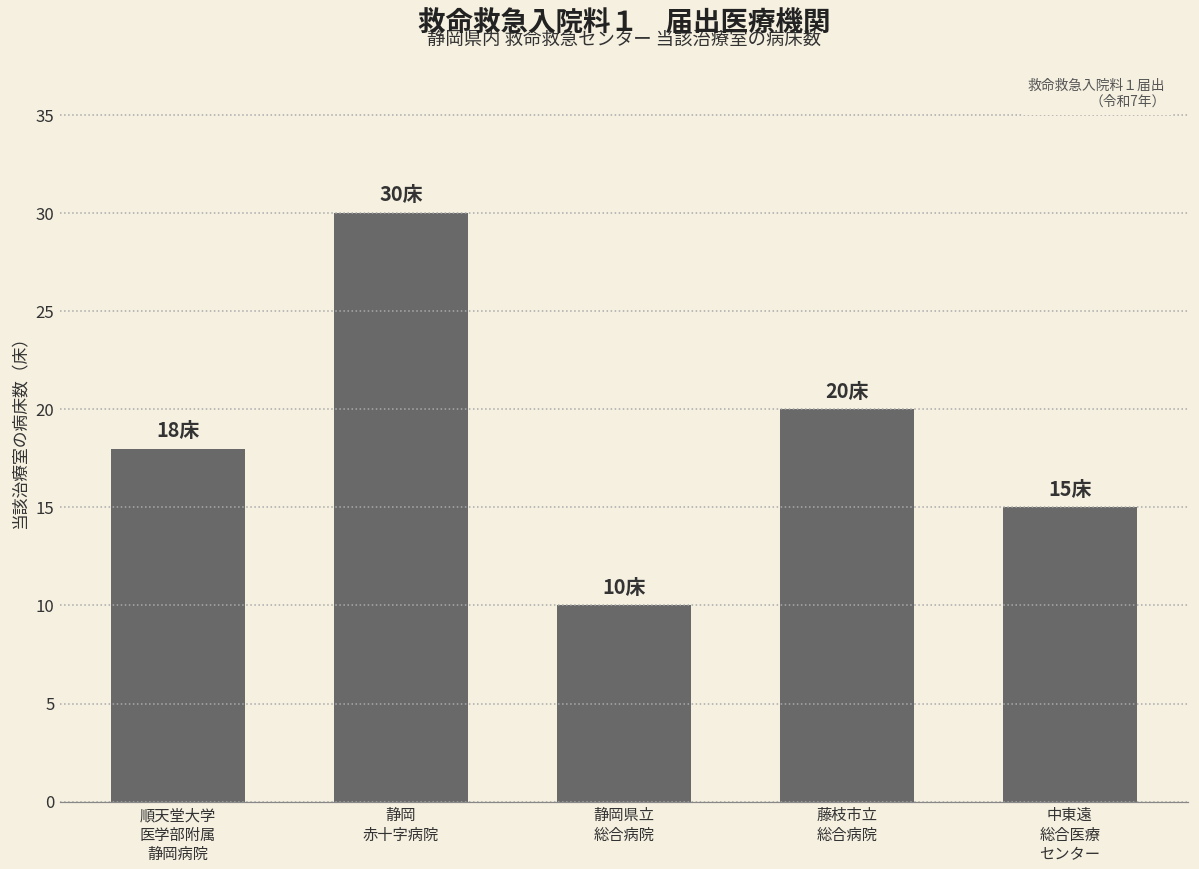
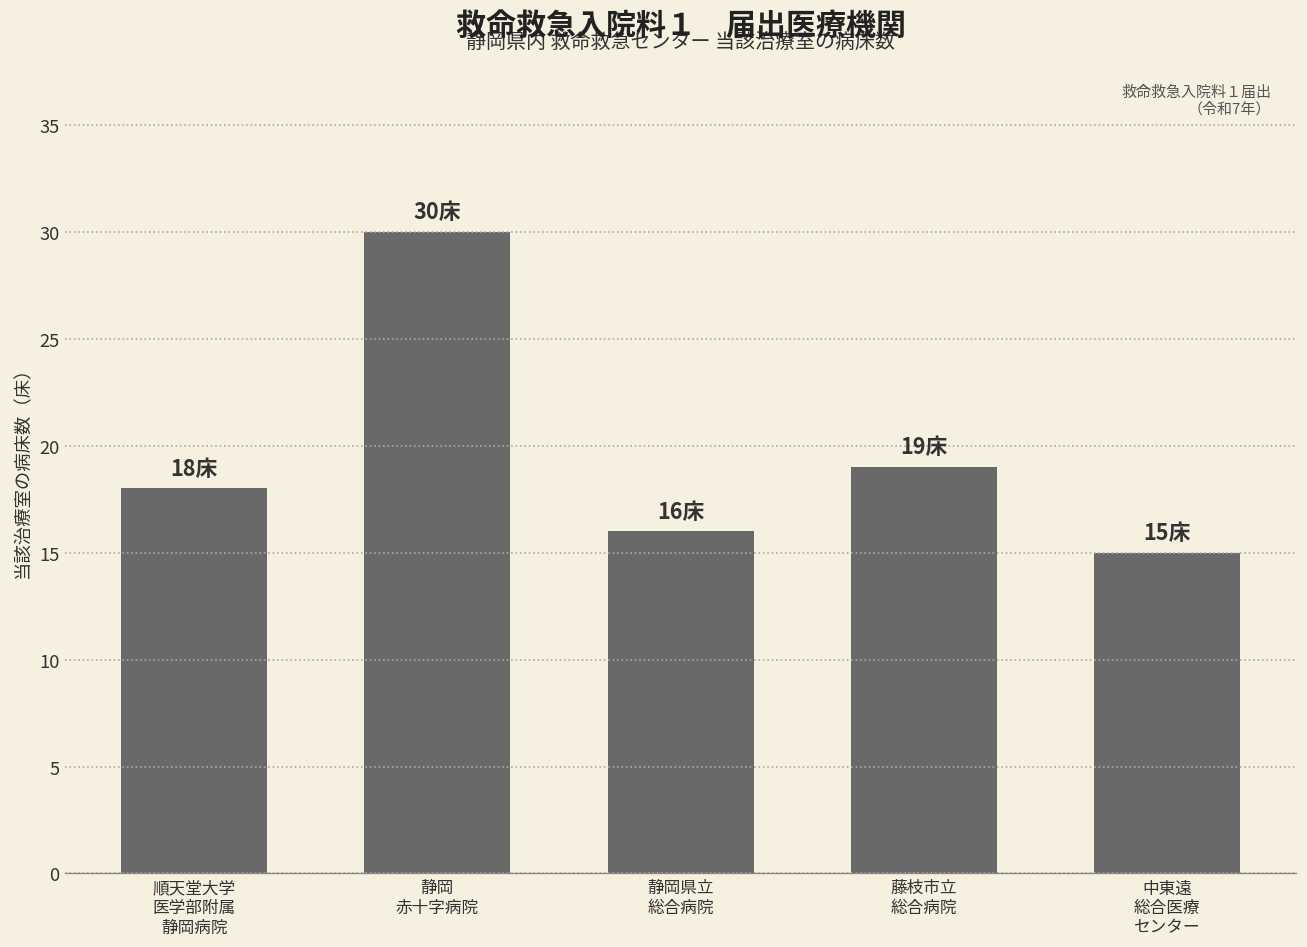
  {
    "順天堂大学 医学部附属 静岡病院": "18床",
    "静岡 赤十字病院": "30床",
-   "静岡県立 総合病院": "10床",
-   "藤枝市立 総合病院": "20床",
+   "静岡県立 総合病院": "16床",
+   "藤枝市立 総合病院": "19床",
    "中東遠 総合医療 センター": "15床"
  }
